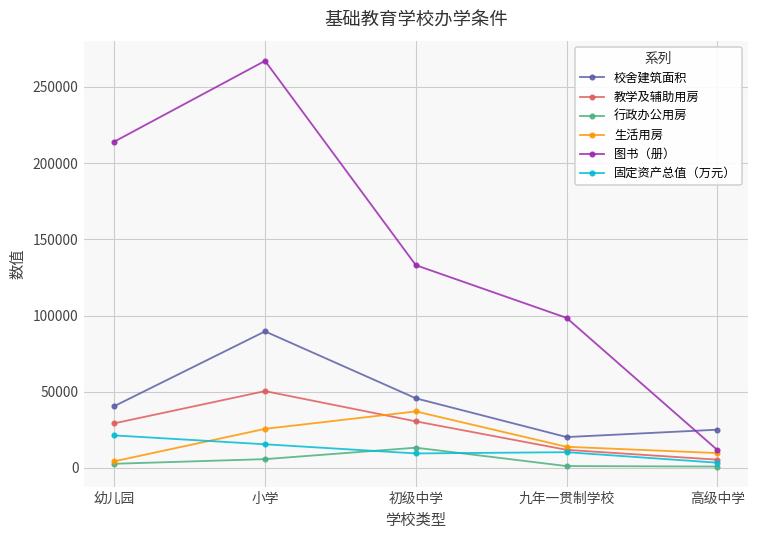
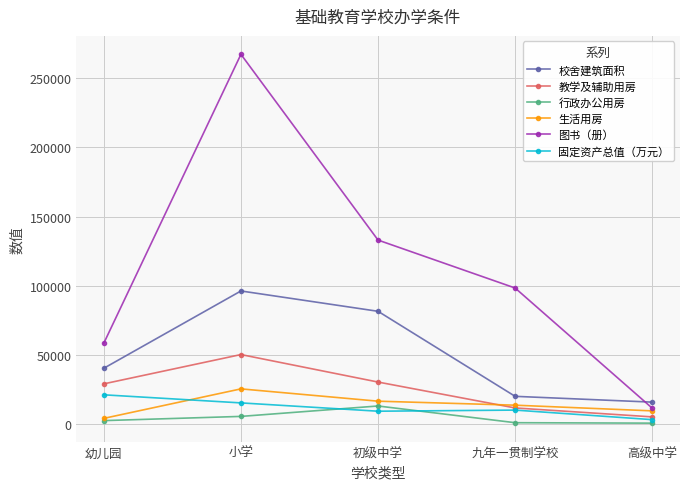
  {
    "校舍建筑面积": {
      "幼儿园": 41000,
-     "小学": 90000,
-     "初级中学": 46000,
+     "小学": 96000,
+     "初级中学": 82000,
      "九年一贯制学校": 20000,
-     "高级中学": 25000
+     "高级中学": 16000
    },
    "教学及辅助用房": {
      "幼儿园": 29000,
      "小学": 50000,
      "初级中学": 31000,
      "高级中学": 5000
    },
    "行政办公用房": {
      "小学": 6000,
      "初级中学": 13000,
      "九年一贯制学校": 1000,
      "高级中学": 1000
    },
    "生活用房": {
      "小学": 26000,
-     "初级中学": 37000,
+     "初级中学": 17000,
      "九年一贯制学校": 14000,
      "高级中学": 10000
    },
    "图书（册）": {
-     "幼儿园": 214000,
+     "幼儿园": 59000,
      "小学": 267000,
      "初级中学": 133000,
      "九年一贯制学校": 98000,
      "高级中学": 12000
    },
    "固定资产总值（万元）": {
      "幼儿园": 21000,
      "小学": 16000,
      "初级中学": 10000,
      "高级中学": 3000
    }
  }
